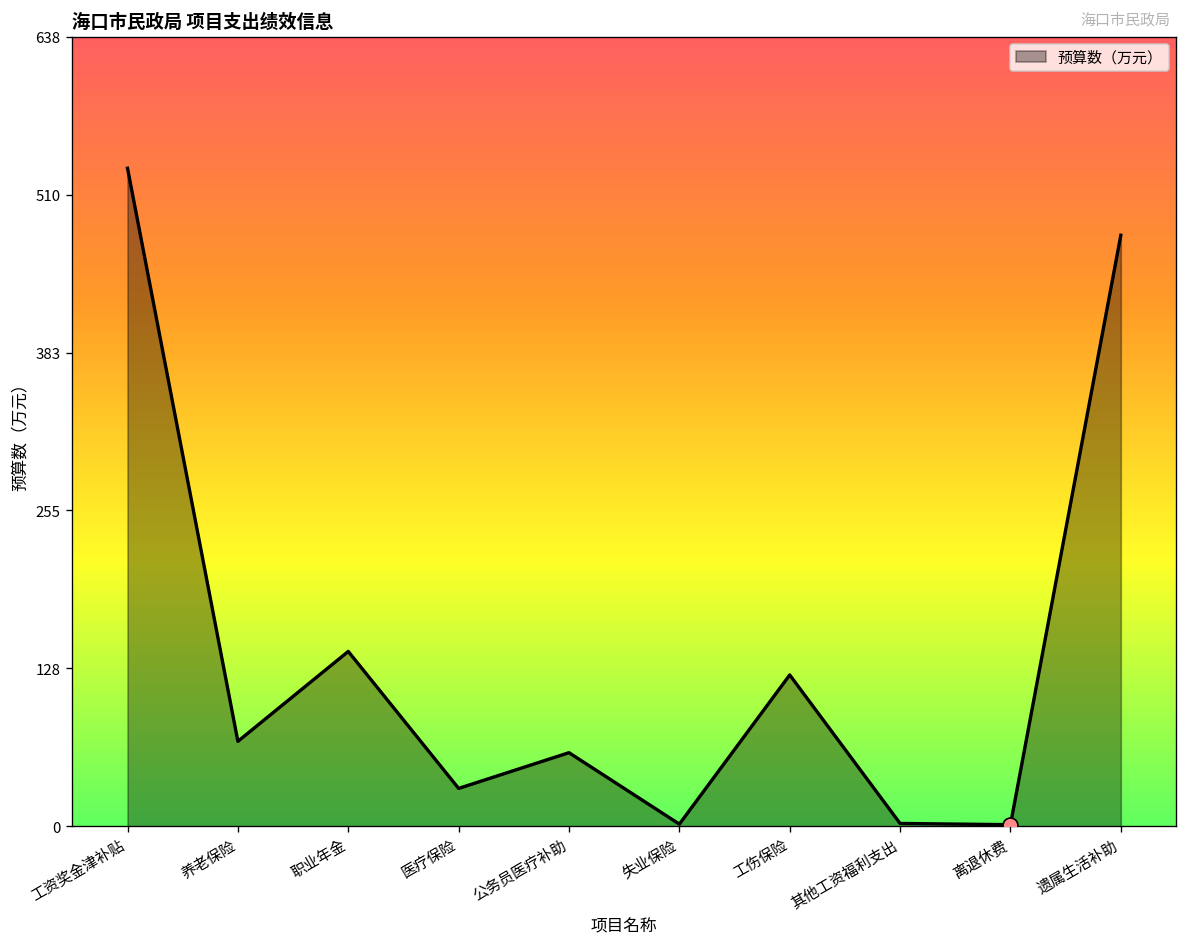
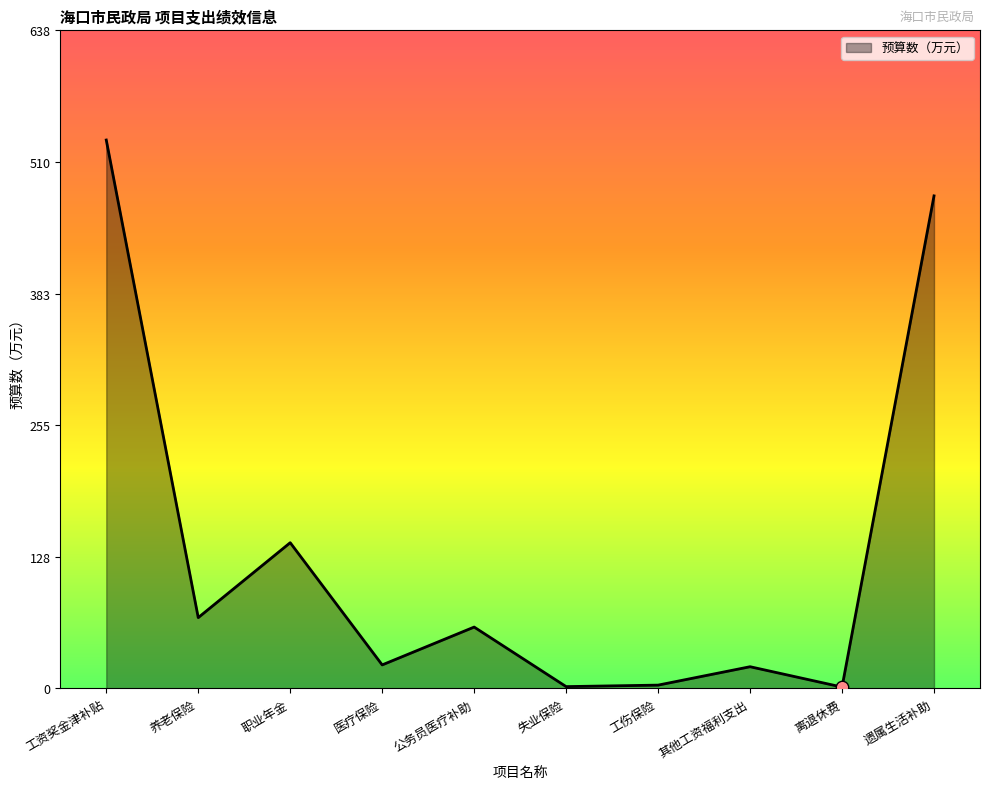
  {
    "预算数（万元）": {
      "工资奖金津补贴": 531,
      "养老保险": 69,
      "职业年金": 141,
-     "医疗保险": 31,
+     "医疗保险": 23,
      "公务员医疗补助": 60,
      "失业保险": 2,
-     "工伤保险": 122,
-     "其他工资福利支出": 2,
+     "工伤保险": 3,
+     "其他工资福利支出": 21,
      "遗属生活补助": 477
    }
  }
